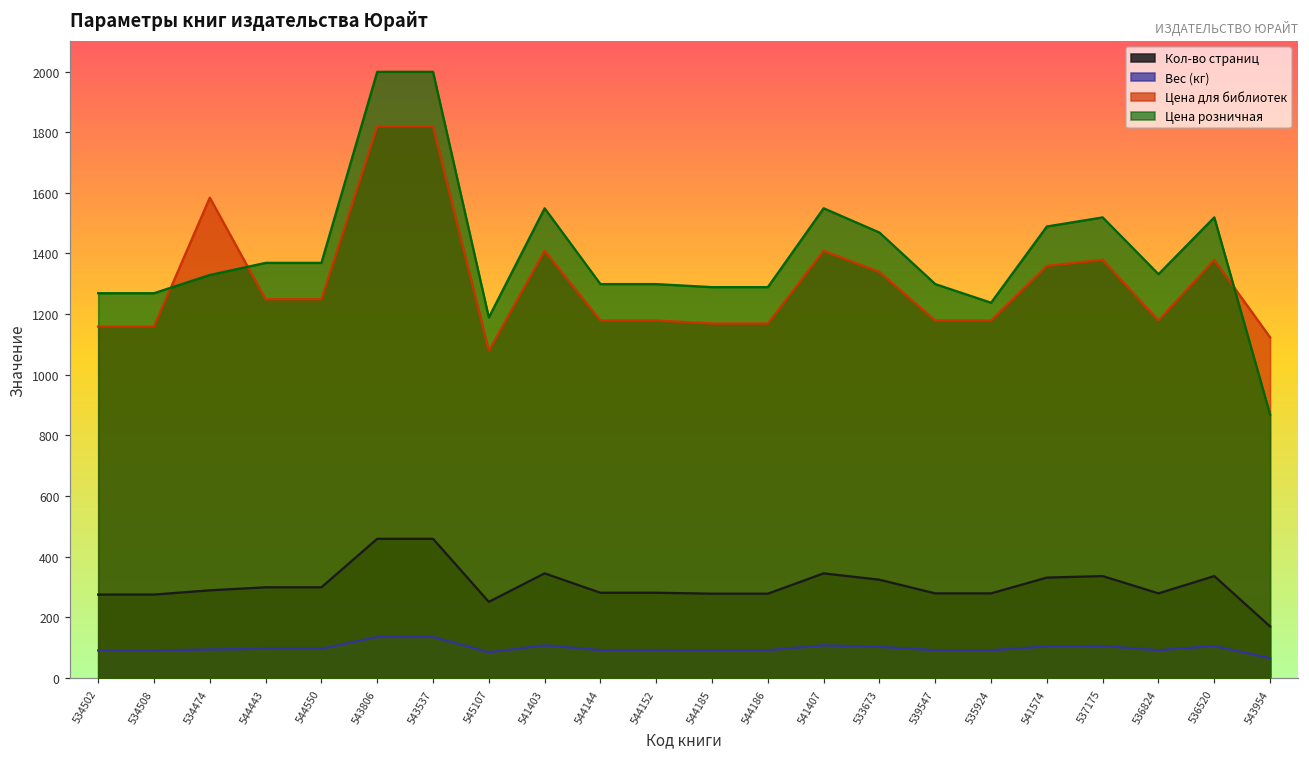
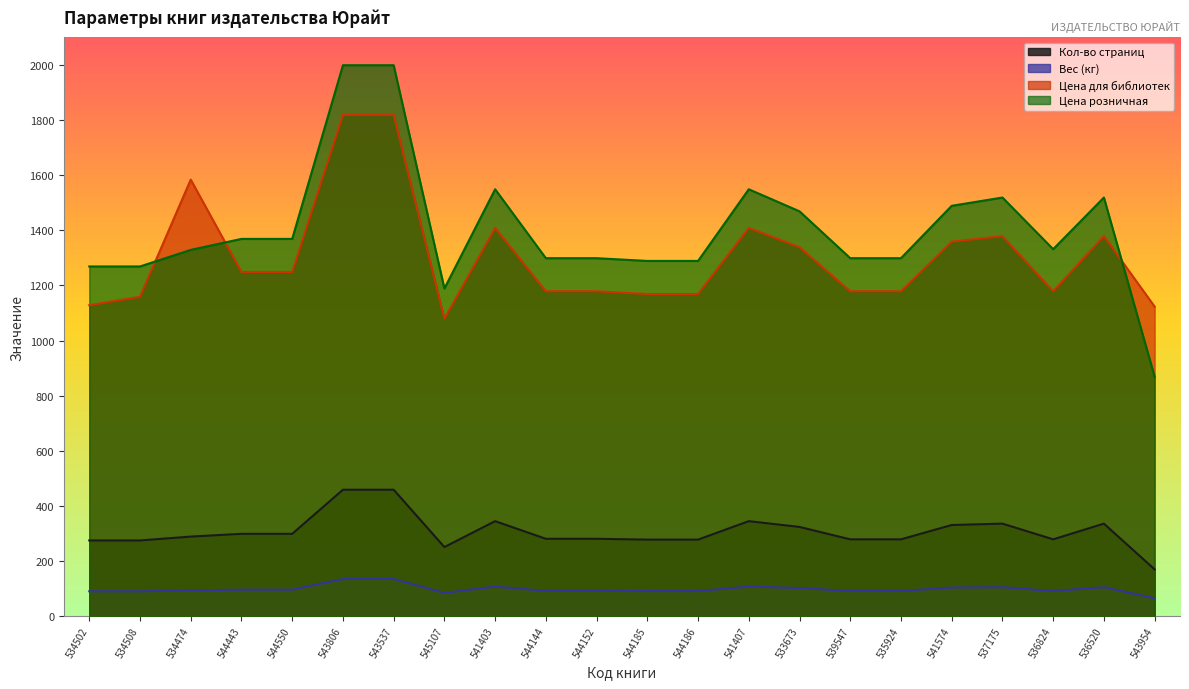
  {
    "Кол-во страниц": {
      "534502": 280,
      "534508": 280,
      "534474": 290,
      "544443": 300,
      "544550": 300,
      "543806": 460,
      "543537": 460,
      "545107": 250,
      "541403": 350,
      "544144": 280,
      "544152": 280,
      "544185": 280,
      "544186": 280,
      "541407": 350,
      "533673": 320,
      "539547": 280,
      "535924": 280,
      "541574": 330,
      "537175": 340,
      "536824": 280,
      "536520": 340,
      "543954": 170
    },
    "Вес (кг)": {
      "534502": 90,
      "534508": 90,
      "534474": 90,
      "544443": 100,
      "544550": 100,
      "543806": 140,
      "543537": 140,
      "545107": 80,
      "541403": 110,
      "544144": 90,
      "544152": 90,
      "544185": 90,
      "544186": 90,
      "541407": 110,
      "533673": 100,
      "539547": 90,
      "535924": 90,
      "541574": 100,
      "537175": 110,
      "536824": 90,
      "536520": 110,
      "543954": 70
    },
    "Цена для библиотек": {
-     "534502": 1160,
+     "534502": 1130,
      "534508": 1160,
      "534474": 1580,
      "544443": 1250,
      "544550": 1250,
      "543806": 1820,
      "543537": 1820,
      "545107": 1080,
      "541403": 1410,
      "544144": 1180,
      "544152": 1180,
      "544185": 1170,
      "544186": 1170,
      "541407": 1410,
      "533673": 1340,
      "539547": 1180,
      "535924": 1180,
      "541574": 1360,
      "537175": 1380,
      "536824": 1180,
      "536520": 1380,
      "543954": 1120
    },
    "Цена розничная": {
      "534502": 1270,
      "534508": 1270,
      "534474": 1330,
      "544443": 1370,
      "544550": 1370,
      "543806": 2000,
      "543537": 2000,
      "545107": 1190,
      "541403": 1550,
      "544144": 1300,
      "544152": 1300,
      "544185": 1290,
      "544186": 1290,
      "541407": 1550,
      "533673": 1470,
      "539547": 1300,
-     "535924": 1240,
+     "535924": 1300,
      "541574": 1490,
      "537175": 1520,
      "536824": 1330,
      "536520": 1520,
      "543954": 870
    }
  }
